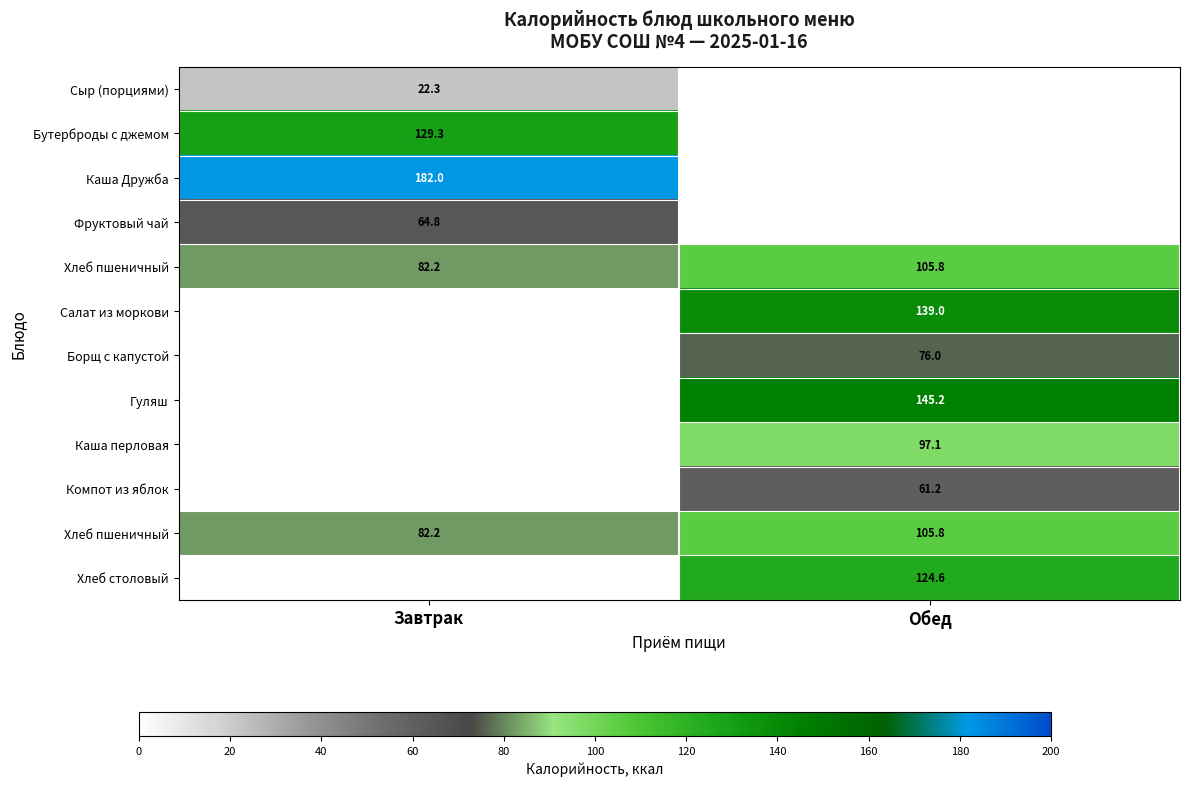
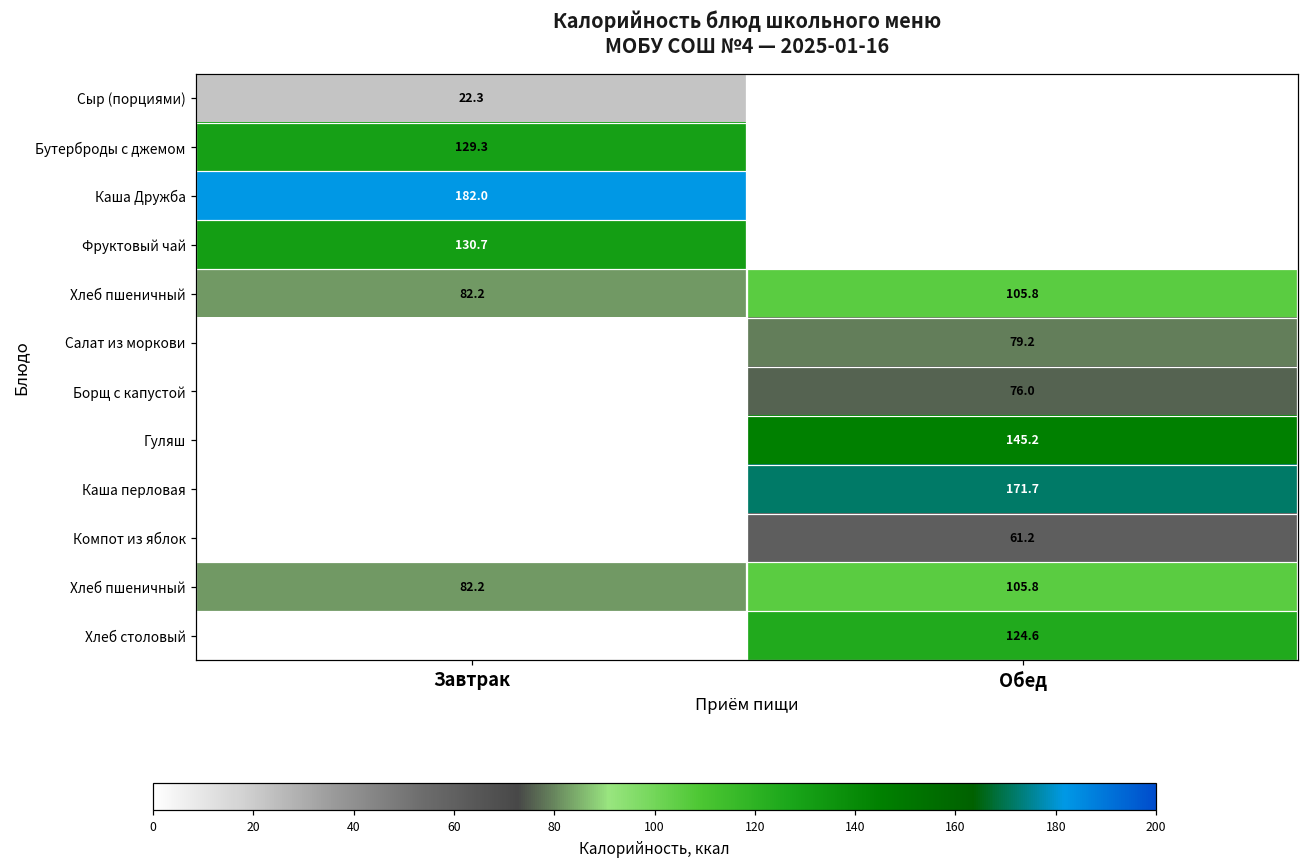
  {
    "Сыр (порциями)": {
      "Завтрак": 22.3
    },
    "Бутерброды с джемом": {
      "Завтрак": 129.3
    },
    "Каша Дружба": {
      "Завтрак": 182.0
    },
    "Фруктовый чай": {
-     "Завтрак": 64.8
+     "Завтрак": 130.7
    },
    "Салат из моркови": {
-     "Обед": 139.0
+     "Обед": 79.2
    },
    "Борщ с капустой": {
      "Обед": 76.0
    },
    "Гуляш": {
      "Обед": 145.2
    },
    "Каша перловая": {
-     "Обед": 97.1
+     "Обед": 171.7
    },
    "Компот из яблок": {
      "Обед": 61.2
    },
    "Хлеб столовый": {
      "Обед": 124.6
    }
  }
